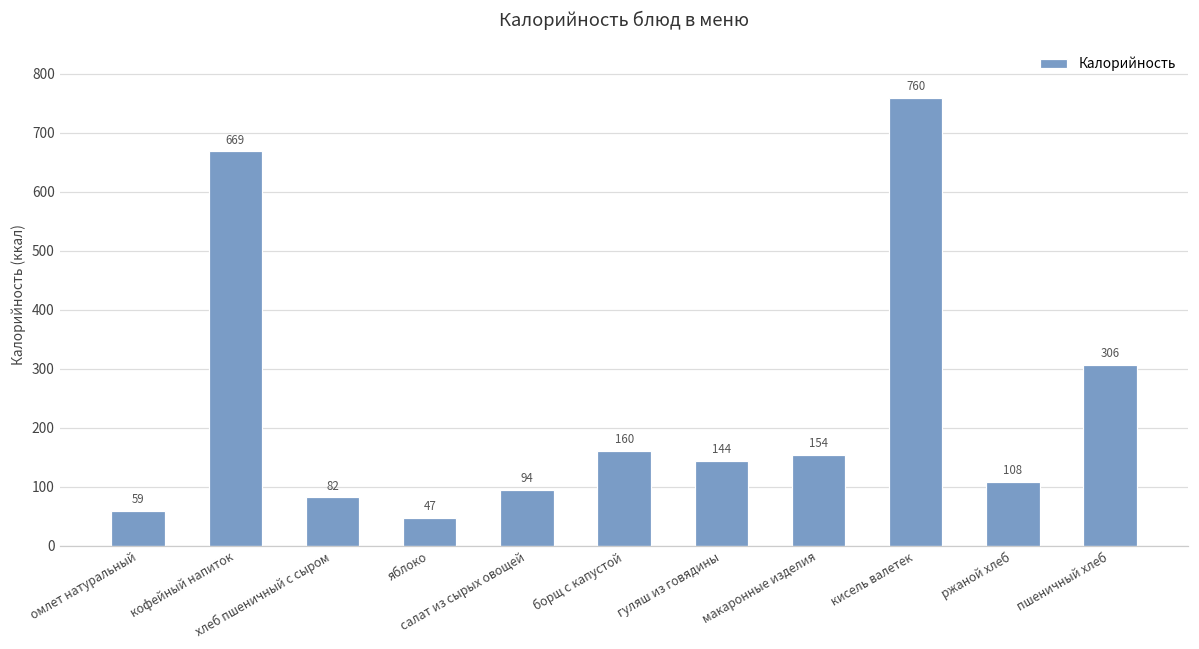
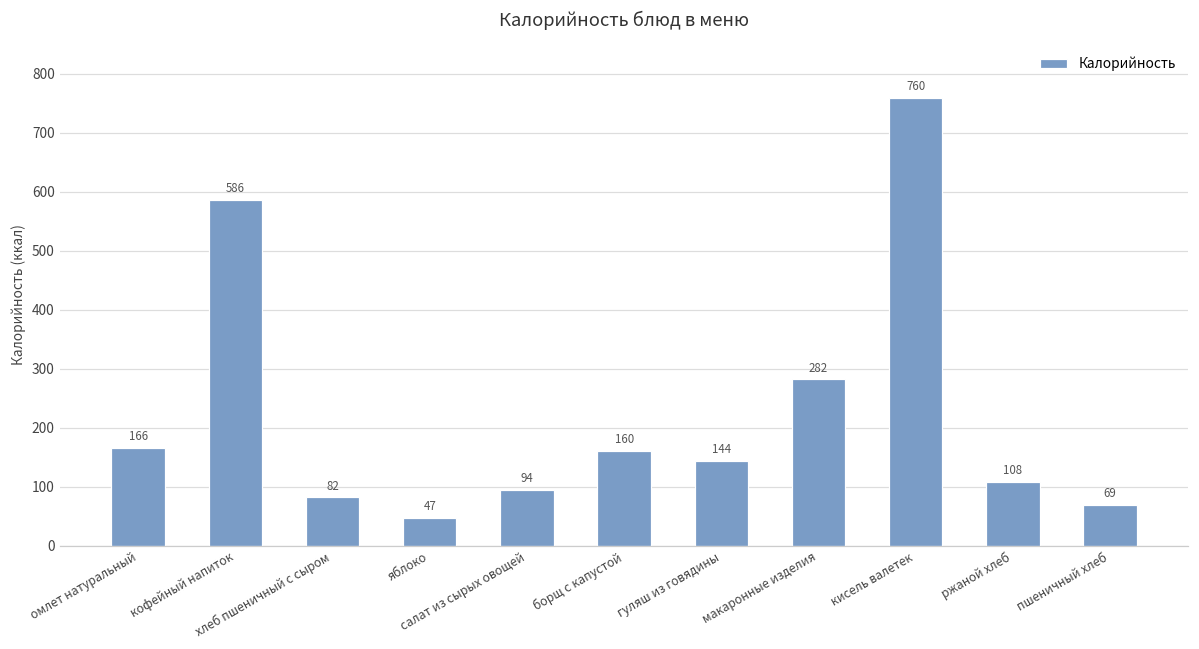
  {
-   "омлет натуральный": 59,
-   "кофейный напиток": 669,
+   "омлет натуральный": 166,
+   "кофейный напиток": 586,
    "хлеб пшеничный с сыром": 82,
    "яблоко": 47,
    "салат из сырых овощей": 94,
    "борщ с капустой": 160,
    "гуляш из говядины": 144,
-   "макаронные изделия": 154,
+   "макаронные изделия": 282,
    "кисель валетек": 760,
    "ржаной хлеб": 108,
-   "пшеничный хлеб": 306
+   "пшеничный хлеб": 69
  }
